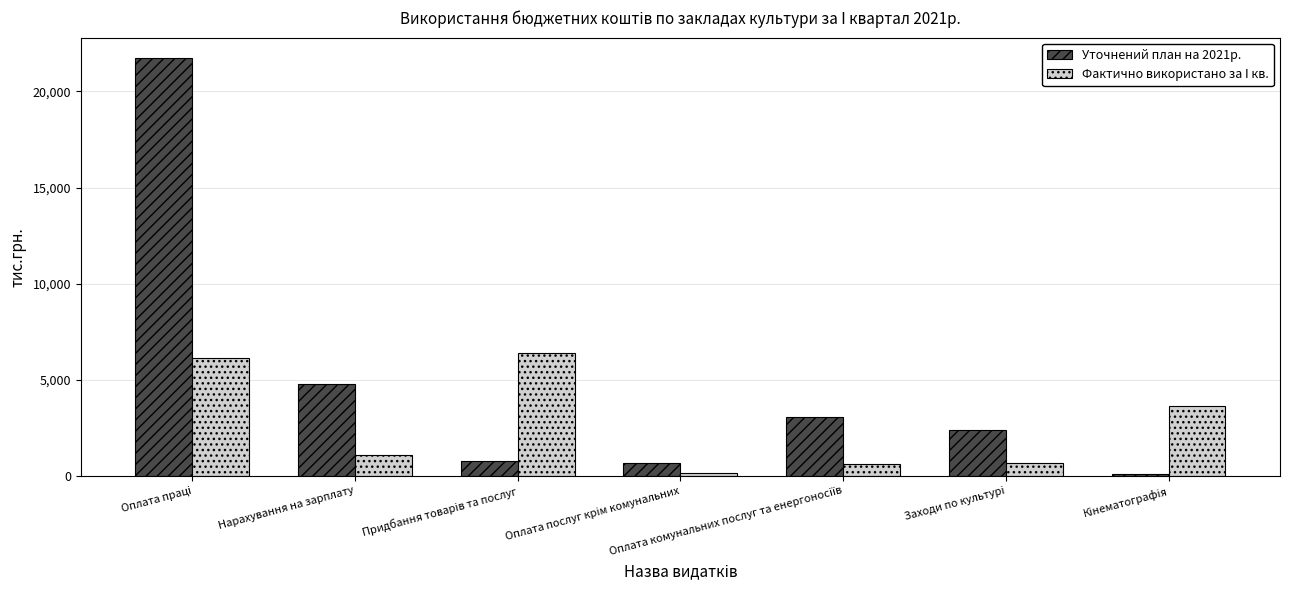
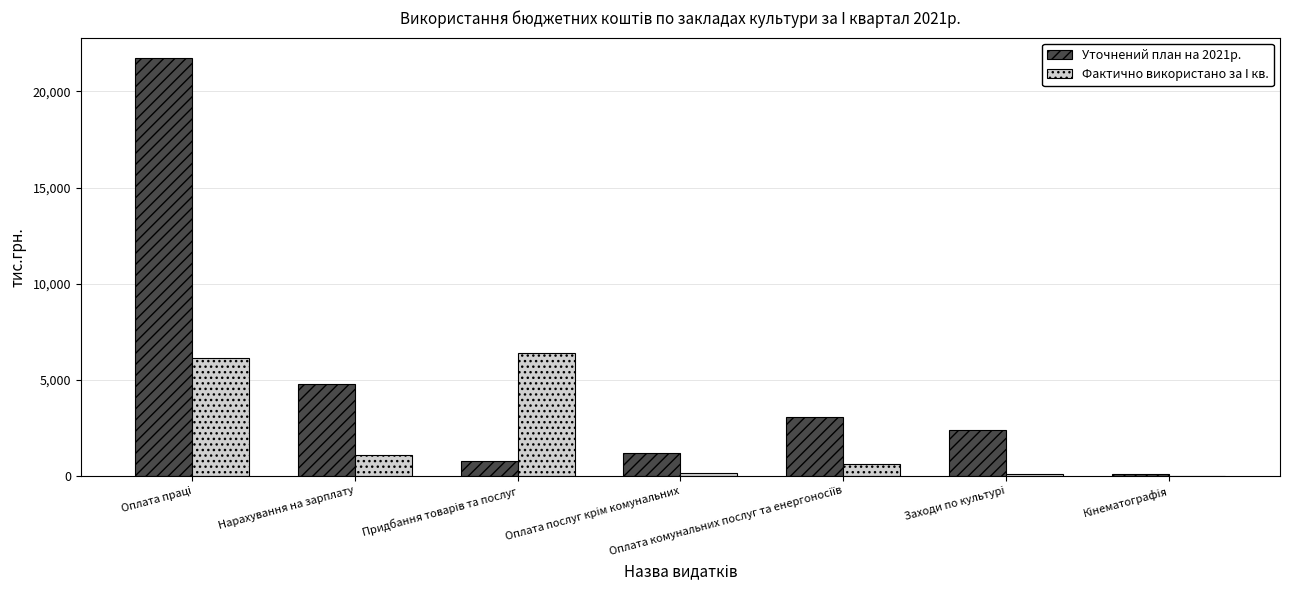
  {
    "Уточнений план на 2021р.": {
      "Оплата праці": "21,700",
      "Нарахування на зарплату": "4,800",
      "Придбання товарів та послуг": "800",
-     "Оплата послуг крім комунальних": "700",
+     "Оплата послуг крім комунальних": "1,200",
      "Оплата комунальних послуг та енергоносіїв": "3,100",
      "Заходи по культурі": "2,400"
    },
    "Фактично використано за І кв.": {
      "Оплата праці": "6,100",
      "Нарахування на зарплату": "1,100",
      "Придбання товарів та послуг": "6,400",
      "Оплата послуг крім комунальних": "100",
      "Оплата комунальних послуг та енергоносіїв": "600",
-     "Заходи по культурі": "700",
-     "Кінематографія": "3,600"
+     "Заходи по культурі": "100",
+     "Кінематографія": "0"
    }
  }
